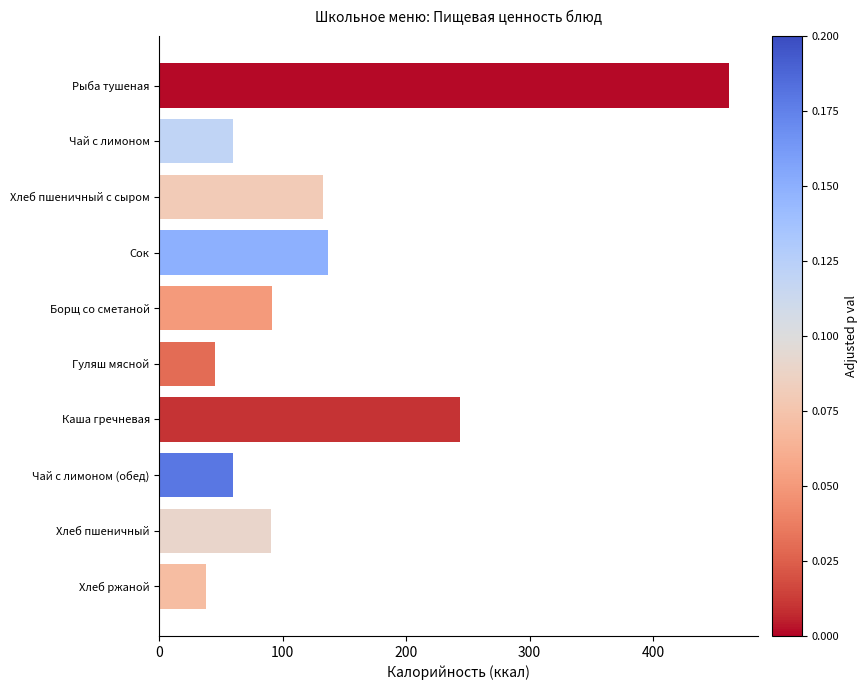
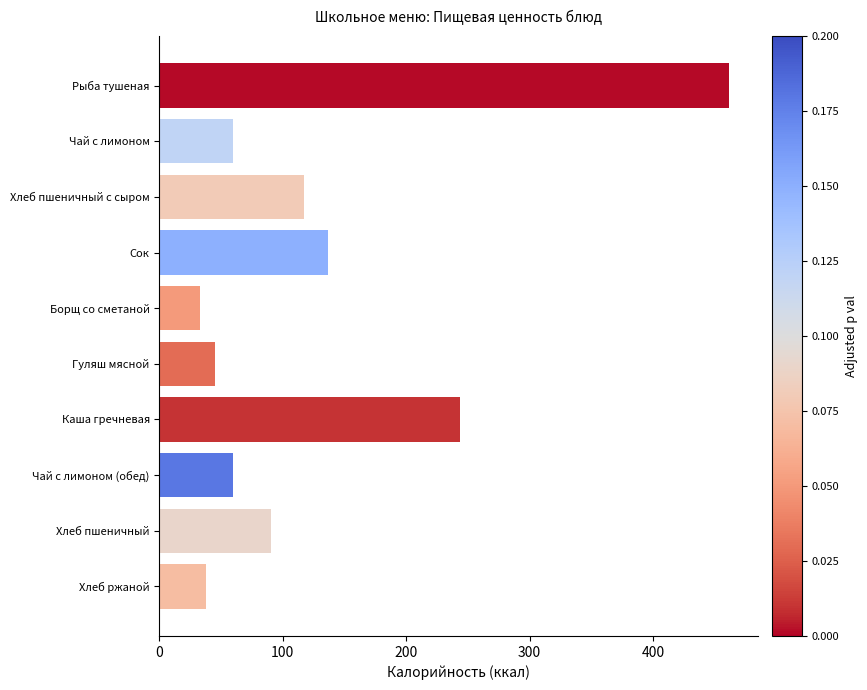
  {
    "Рыба тушеная": 462,
    "Чай с лимоном": 60,
-   "Хлеб пшеничный с сыром": 132,
+   "Хлеб пшеничный с сыром": 117,
    "Сок": 136,
-   "Борщ со сметаной": 91,
+   "Борщ со сметаной": 33,
    "Гуляш мясной": 45,
    "Каша гречневая": 244,
    "Чай с лимоном (обед)": 60,
    "Хлеб пшеничный": 91,
    "Хлеб ржаной": 38
  }
